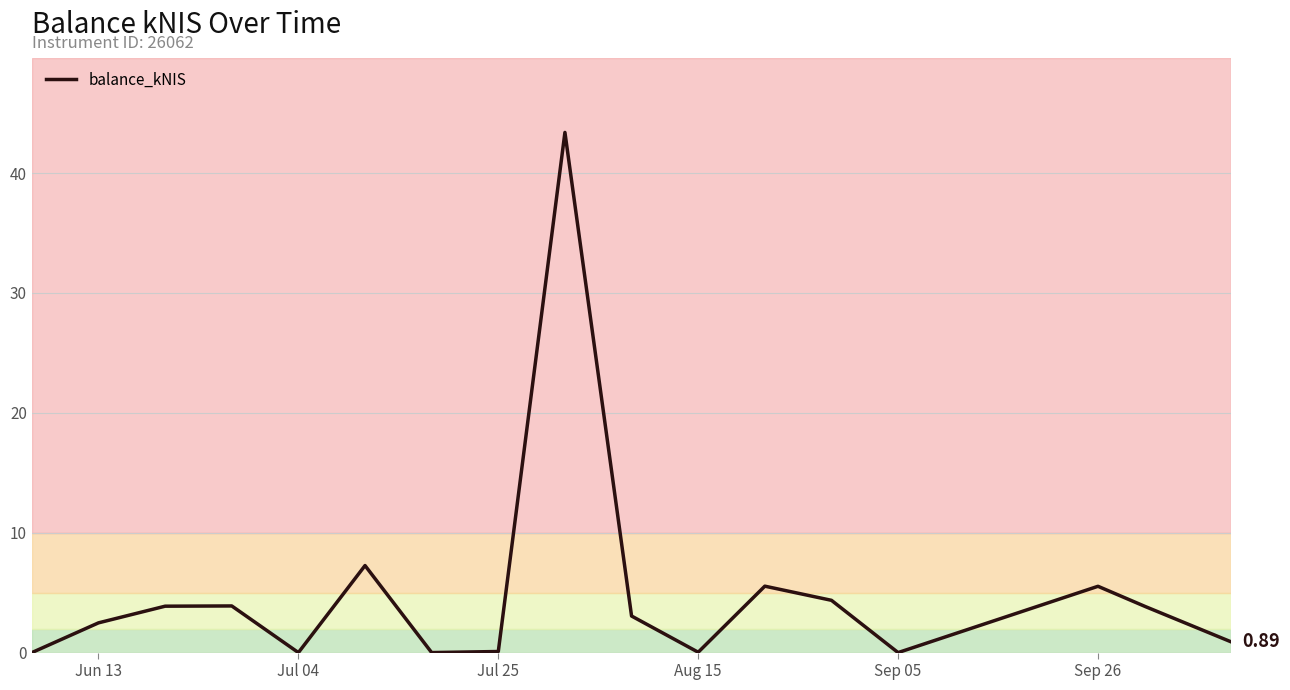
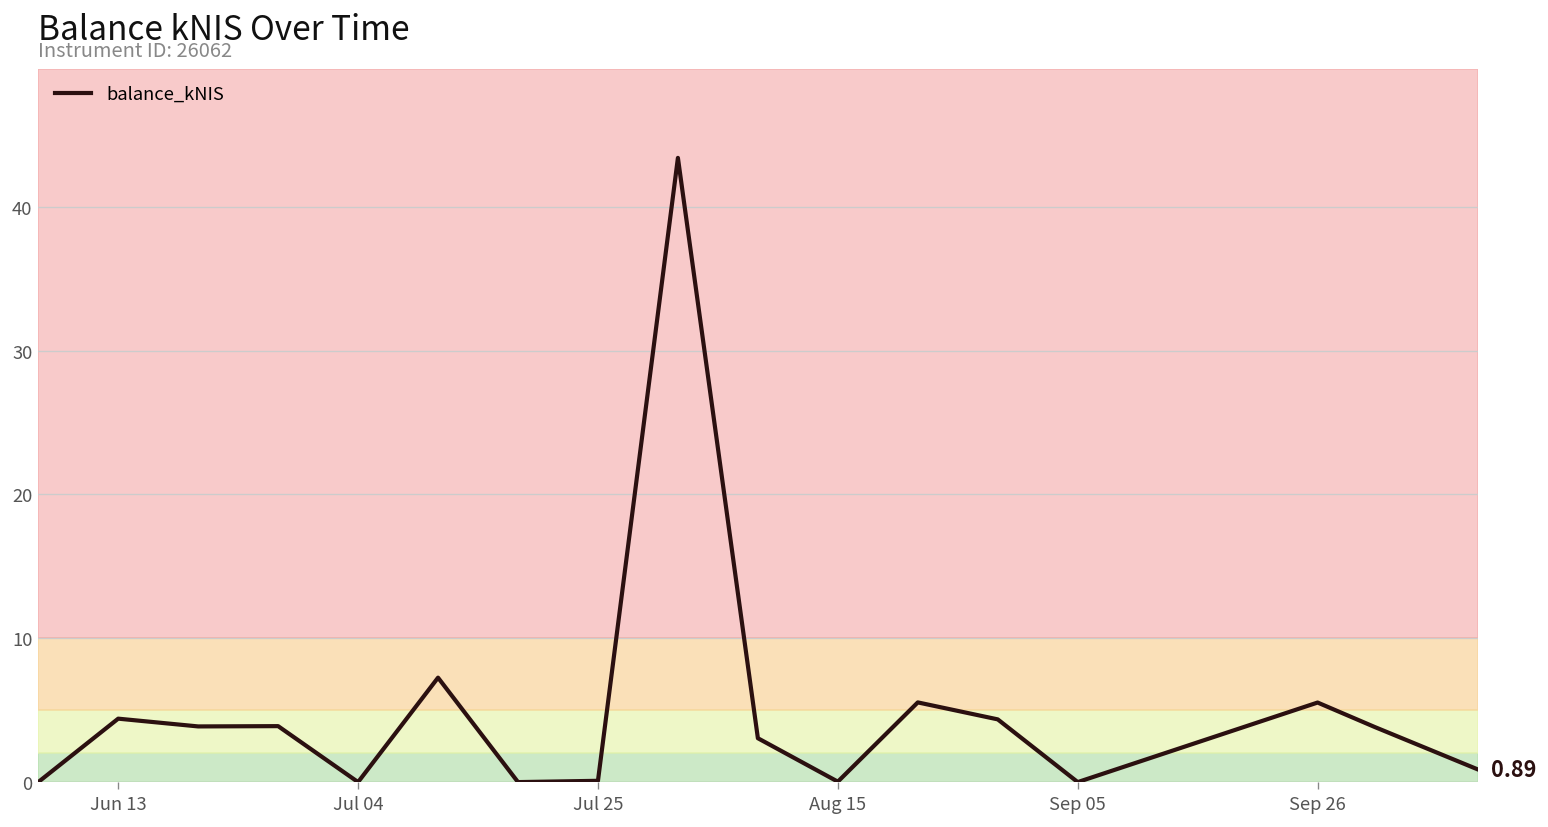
  {
-   "Jun 13": 2.5,
+   "Jun 13": 4.4,
    "Jul 04": 0.0,
    "Jul 25": 0.1,
    "Aug 15": 0.0,
    "Sep 05": 0.0,
    "Sep 26": 5.5
  }
